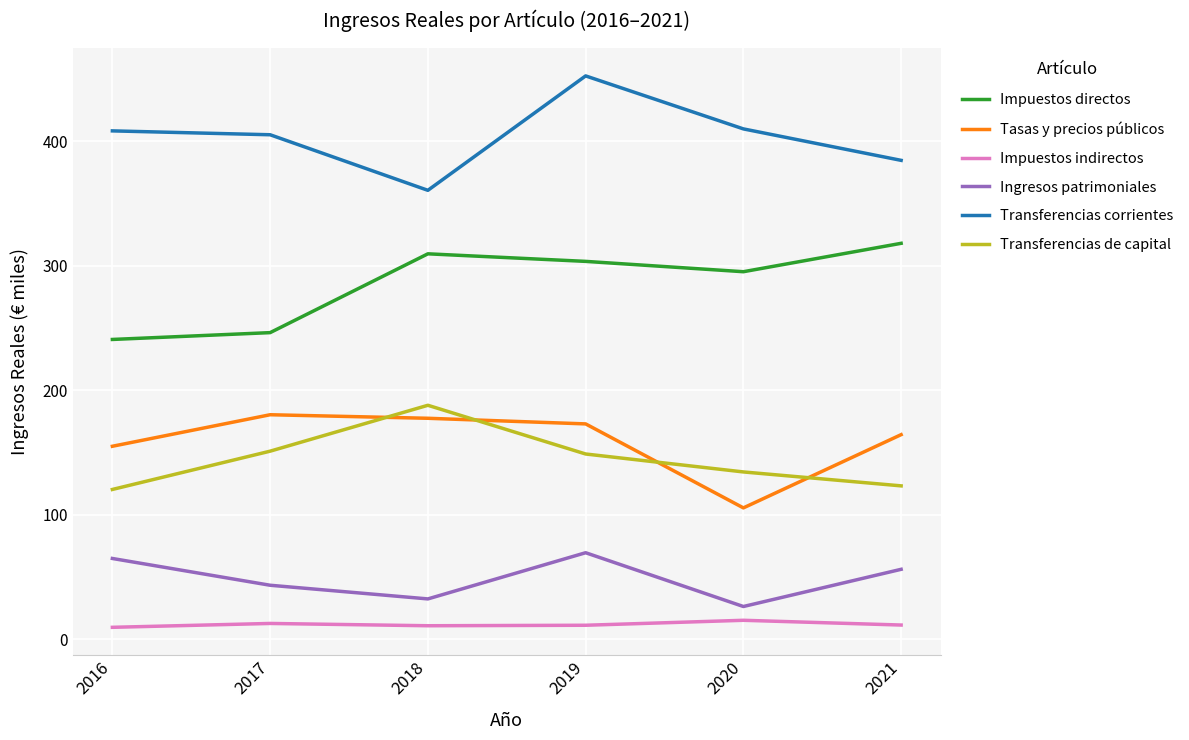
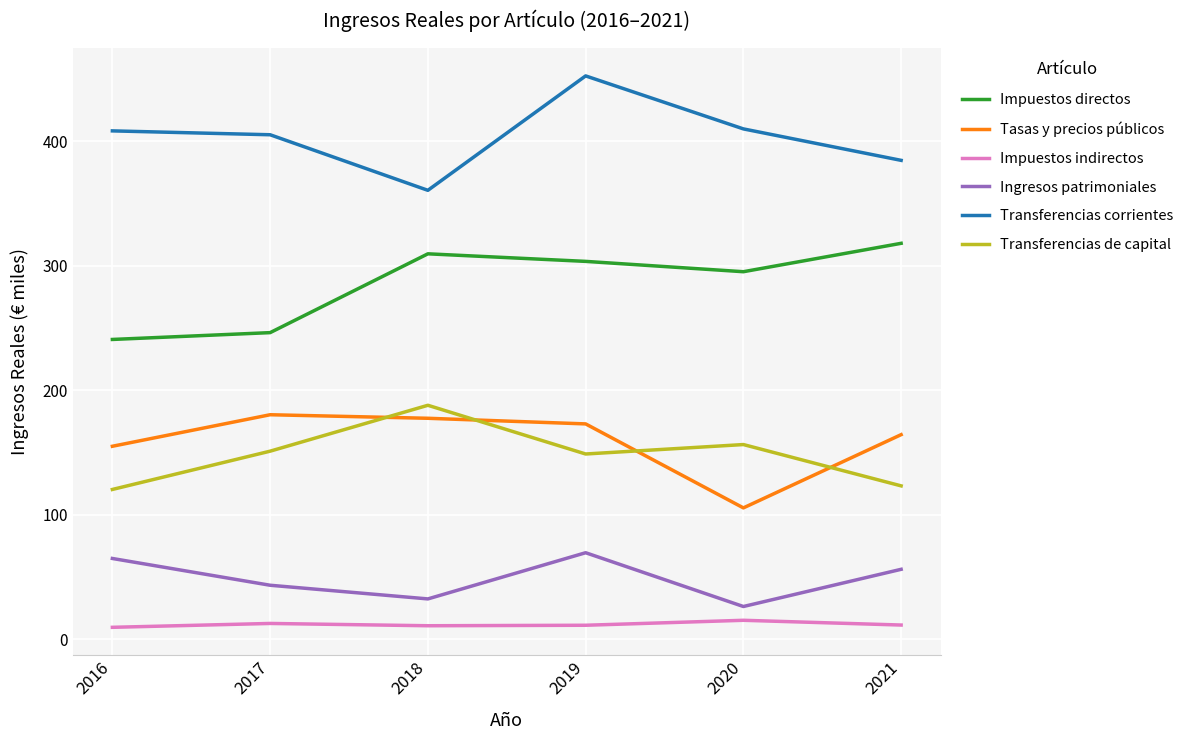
  {
    "Impuestos directos": {
      "2016": 241,
      "2017": 246,
      "2018": 310,
      "2019": 303,
      "2020": 295,
      "2021": 318
    },
    "Tasas y precios públicos": {
      "2016": 155,
      "2017": 180,
      "2018": 177,
      "2019": 173,
      "2020": 105,
      "2021": 164
    },
    "Impuestos indirectos": {
      "2016": 9,
      "2017": 13,
      "2018": 11,
      "2019": 11,
      "2020": 15,
      "2021": 11
    },
    "Ingresos patrimoniales": {
      "2016": 65,
      "2017": 43,
      "2018": 32,
      "2019": 69,
      "2020": 26,
      "2021": 56
    },
    "Transferencias corrientes": {
      "2016": 408,
      "2017": 405,
      "2018": 361,
      "2019": 453,
      "2020": 410,
      "2021": 385
    },
    "Transferencias de capital": {
      "2016": 120,
      "2017": 151,
      "2018": 188,
      "2019": 149,
-     "2020": 134,
+     "2020": 156,
      "2021": 123
    }
  }
